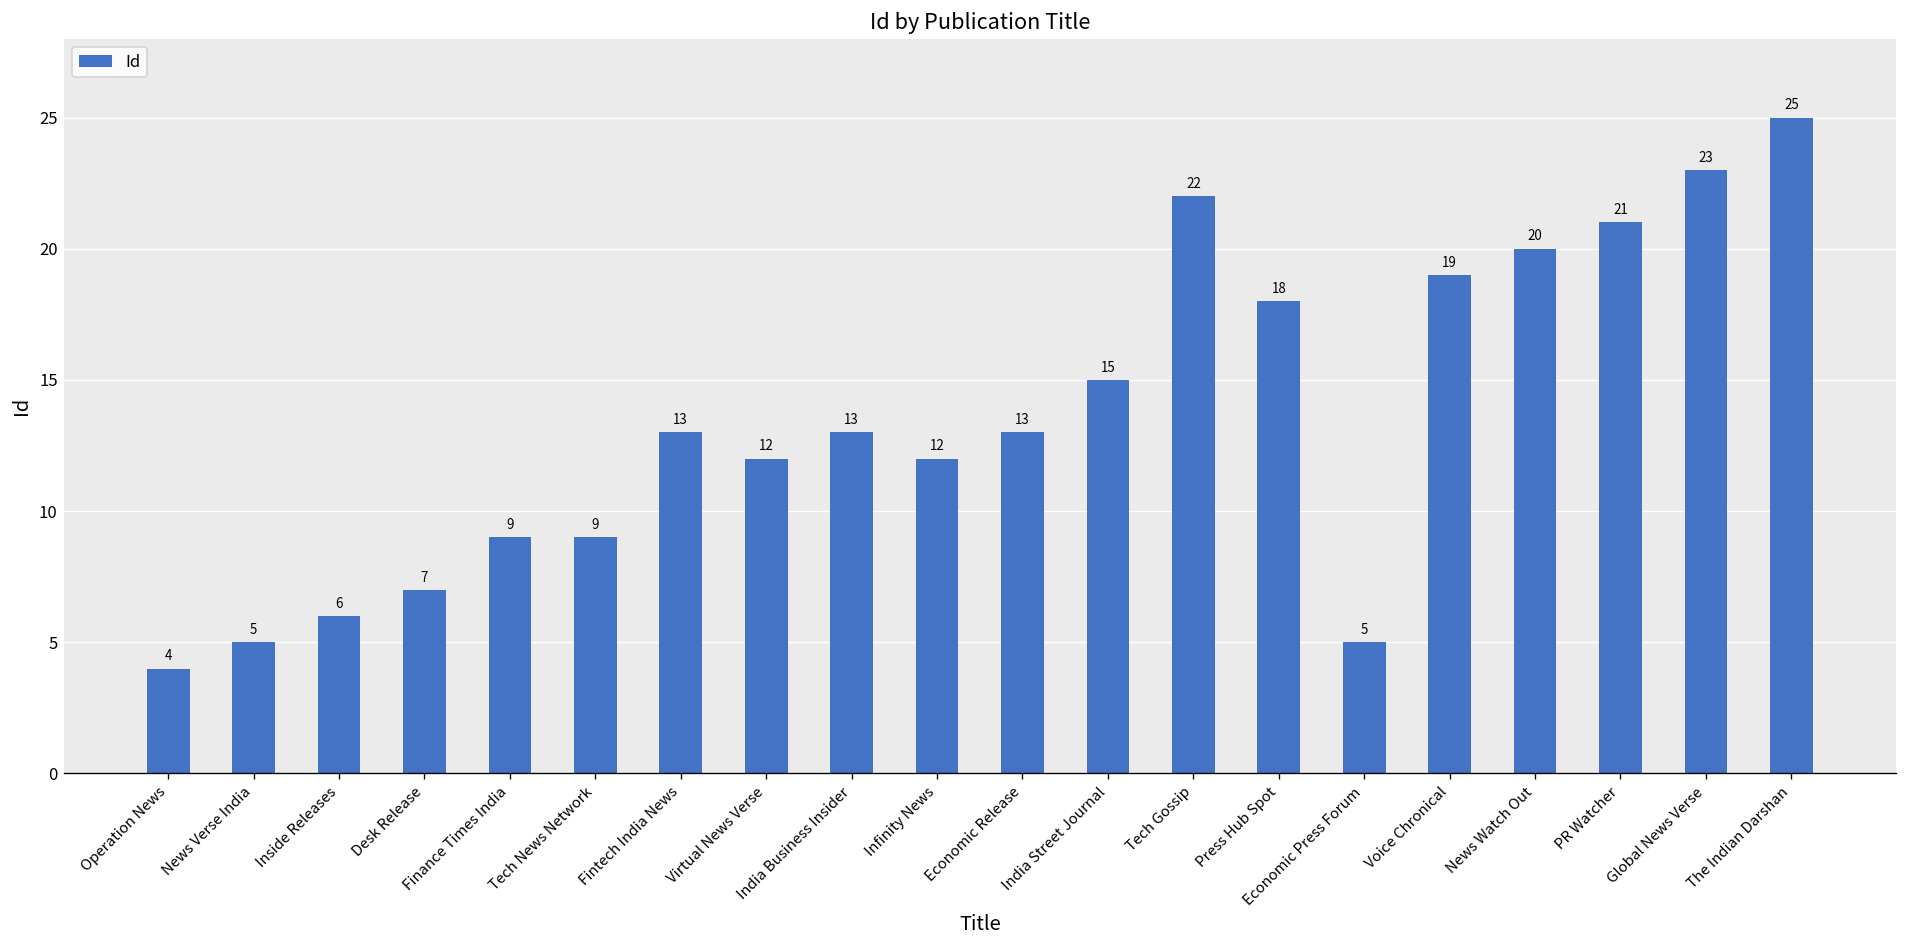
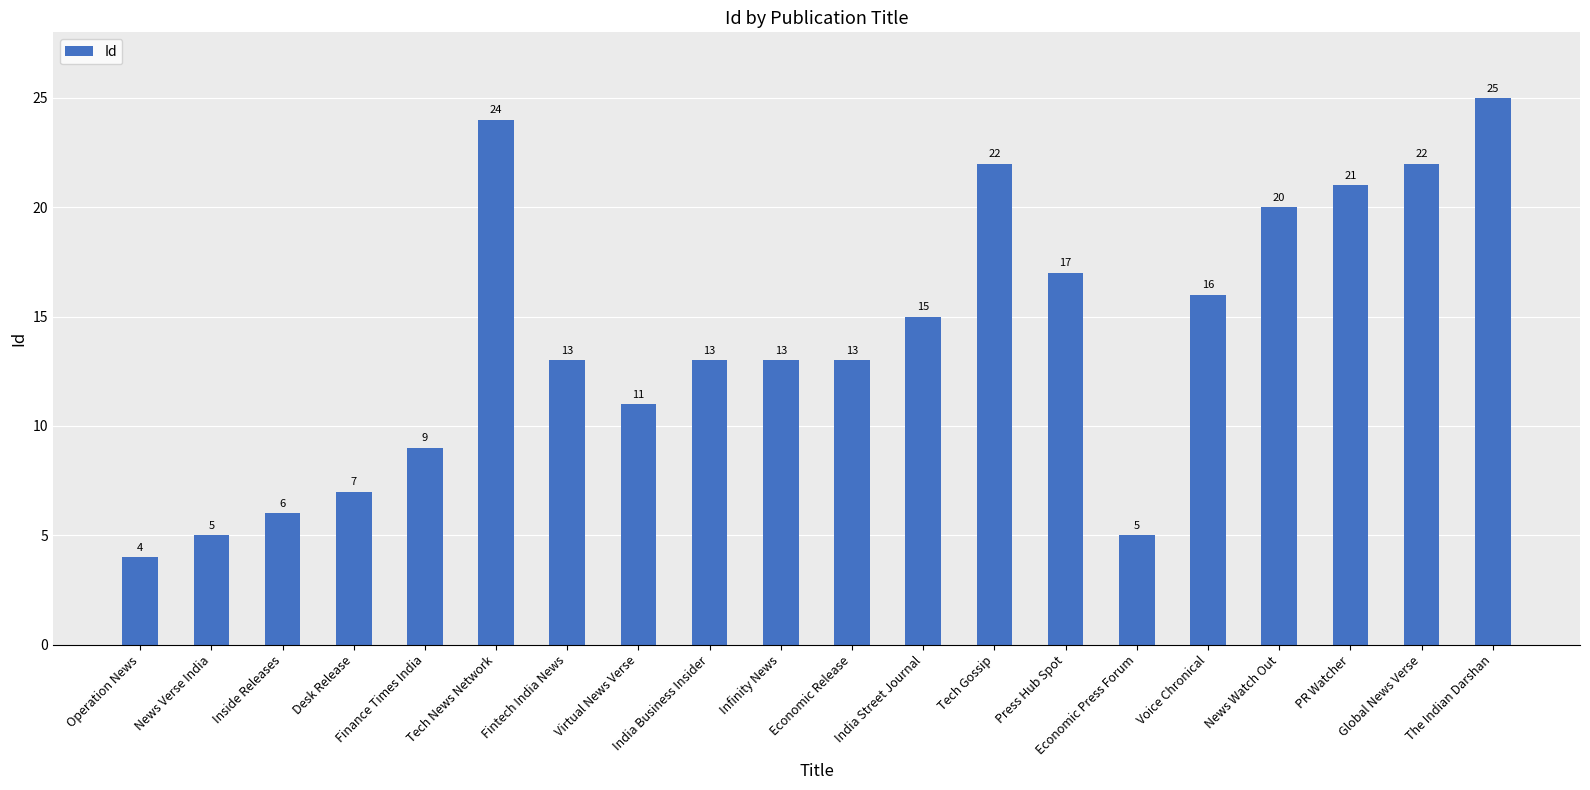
  {
    "Operation News": 4,
    "News Verse India": 5,
    "Inside Releases": 6,
    "Desk Release": 7,
    "Finance Times India": 9,
-   "Tech News Network": 9,
+   "Tech News Network": 24,
    "Fintech India News": 13,
-   "Virtual News Verse": 12,
+   "Virtual News Verse": 11,
    "India Business Insider": 13,
-   "Infinity News": 12,
+   "Infinity News": 13,
    "Economic Release": 13,
    "India Street Journal": 15,
    "Tech Gossip": 22,
-   "Press Hub Spot": 18,
+   "Press Hub Spot": 17,
    "Economic Press Forum": 5,
-   "Voice Chronical": 19,
+   "Voice Chronical": 16,
    "News Watch Out": 20,
    "PR Watcher": 21,
-   "Global News Verse": 23,
+   "Global News Verse": 22,
    "The Indian Darshan": 25
  }
